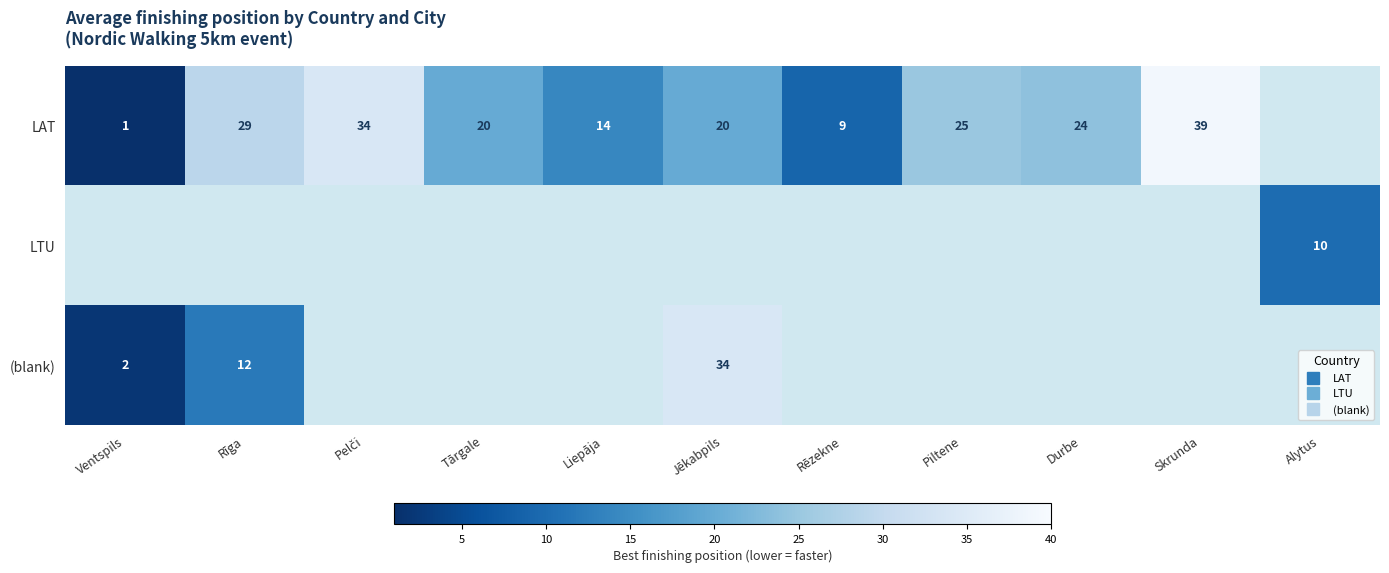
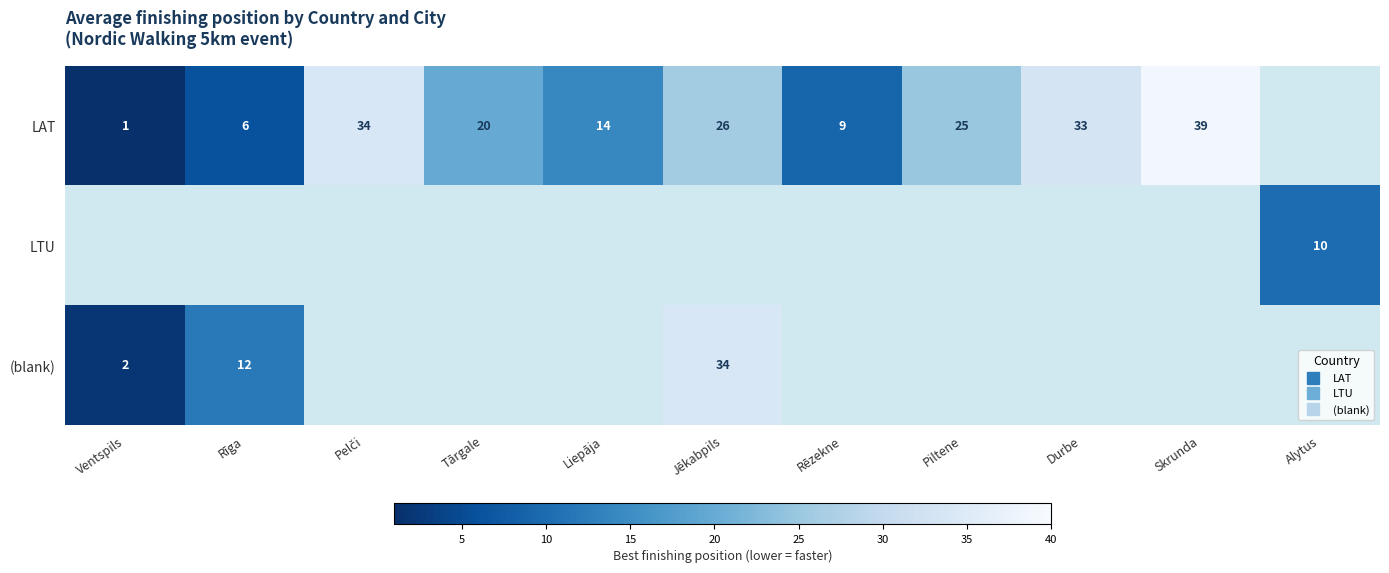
  {
    "LAT": {
      "Ventspils": 1,
-     "Rīga": 29,
+     "Rīga": 6,
      "Pelči": 34,
      "Tārgale": 20,
      "Liepāja": 14,
-     "Jēkabpils": 20,
+     "Jēkabpils": 26,
      "Rēzekne": 9,
      "Piltene": 25,
-     "Durbe": 24,
+     "Durbe": 33,
      "Skrunda": 39
    },
    "LTU": {
      "Alytus": 10
    },
    "(blank)": {
      "Ventspils": 2,
      "Rīga": 12,
      "Jēkabpils": 34
    }
  }
